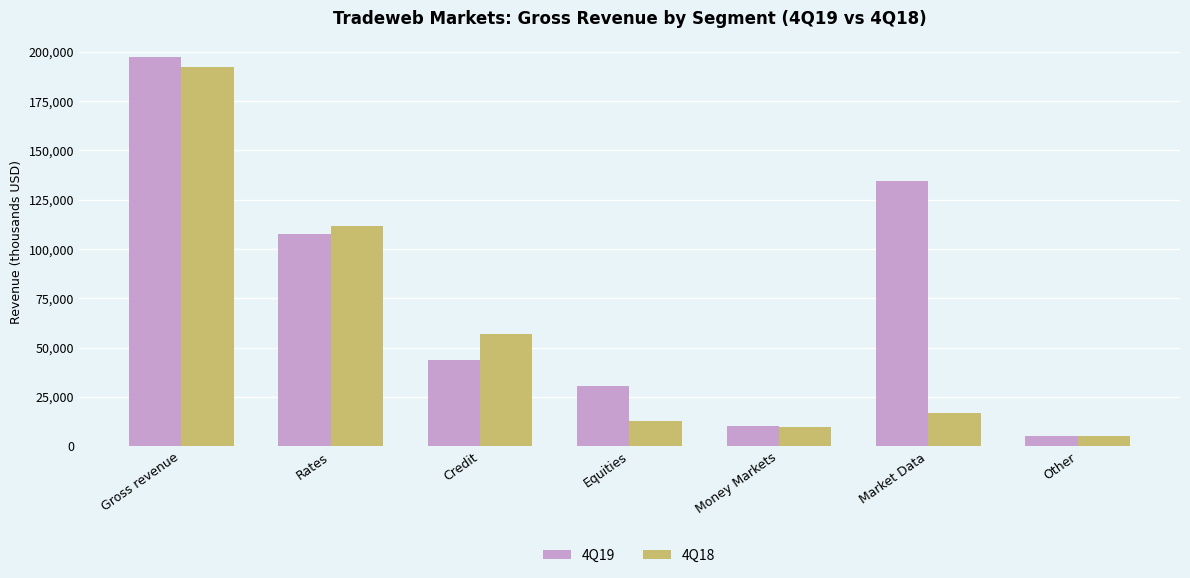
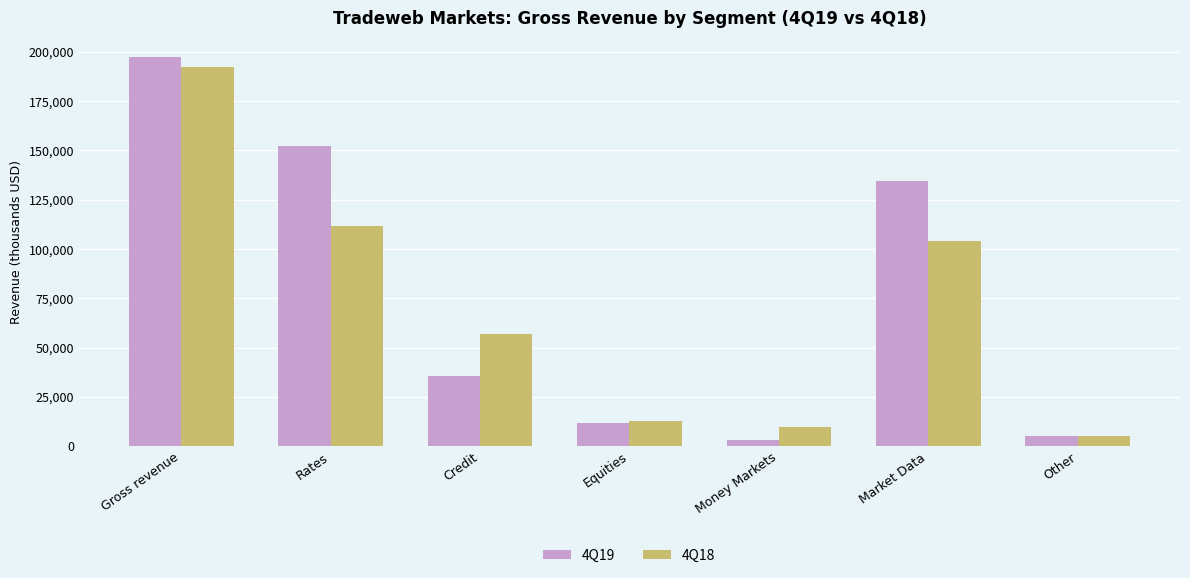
  {
    "4Q19": {
      "Gross revenue": "197,000",
-     "Rates": "108,000",
-     "Credit": "44,000",
-     "Equities": "31,000",
-     "Money Markets": "10,000",
+     "Rates": "152,000",
+     "Credit": "35,000",
+     "Equities": "12,000",
+     "Money Markets": "3,000",
      "Market Data": "135,000",
      "Other": "5,000"
    },
    "4Q18": {
      "Gross revenue": "192,000",
      "Rates": "112,000",
      "Credit": "57,000",
      "Equities": "13,000",
      "Money Markets": "9,000",
-     "Market Data": "17,000",
+     "Market Data": "104,000",
      "Other": "5,000"
    }
  }
